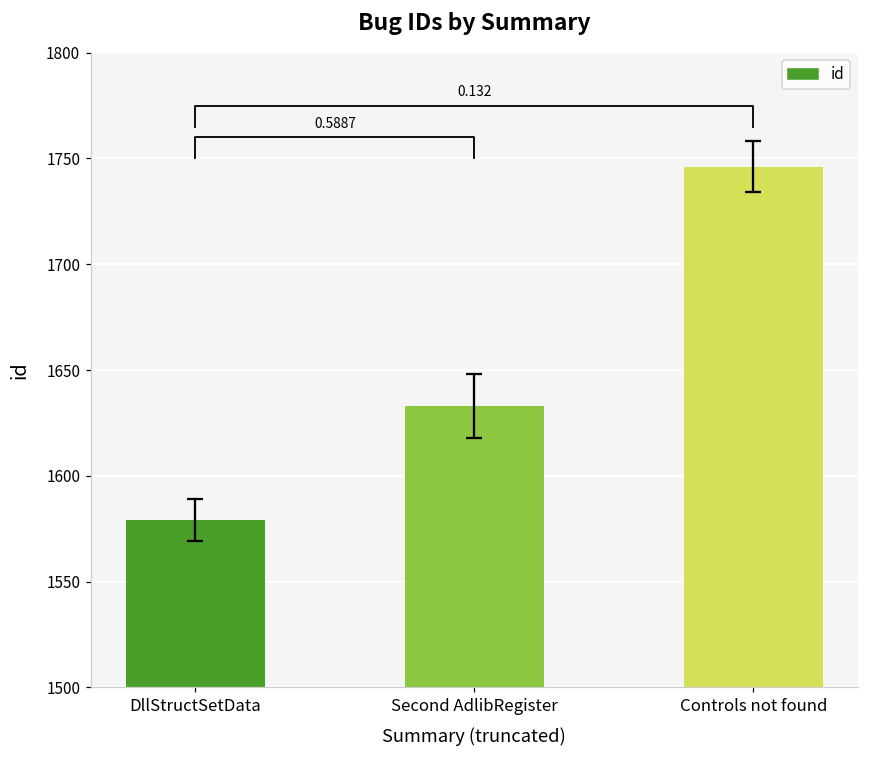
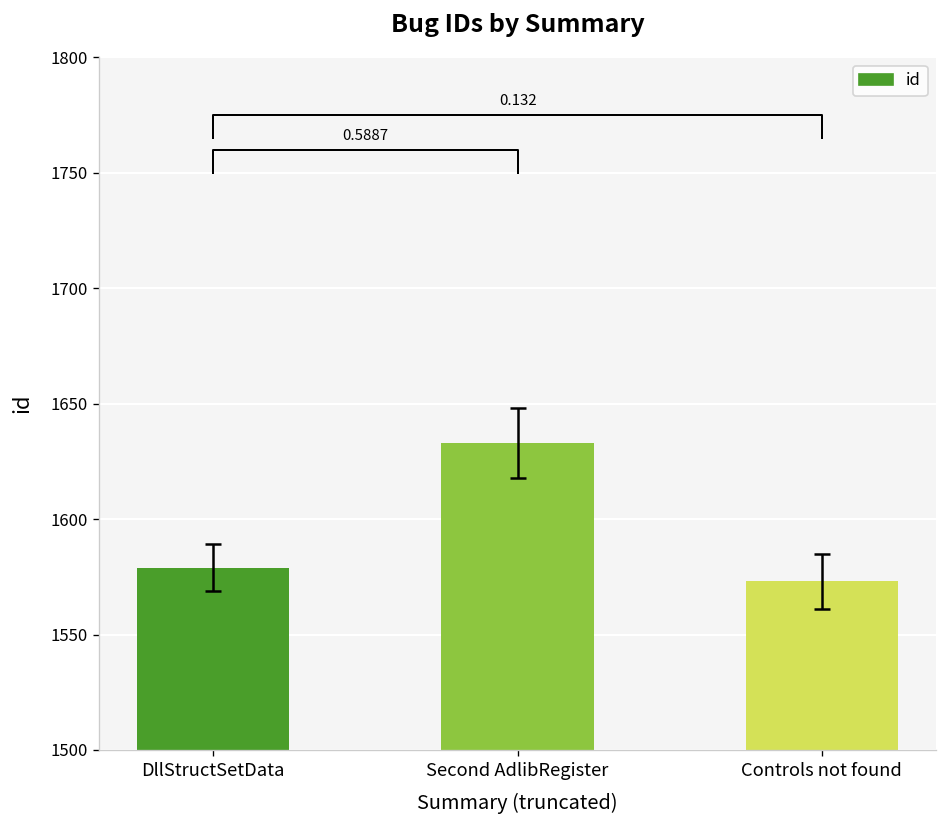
  {
    "id": {
      "DllStructSetData": 1579,
      "Second AdlibRegister": 1633,
-     "Controls not found": 1746
+     "Controls not found": 1573
    }
  }
